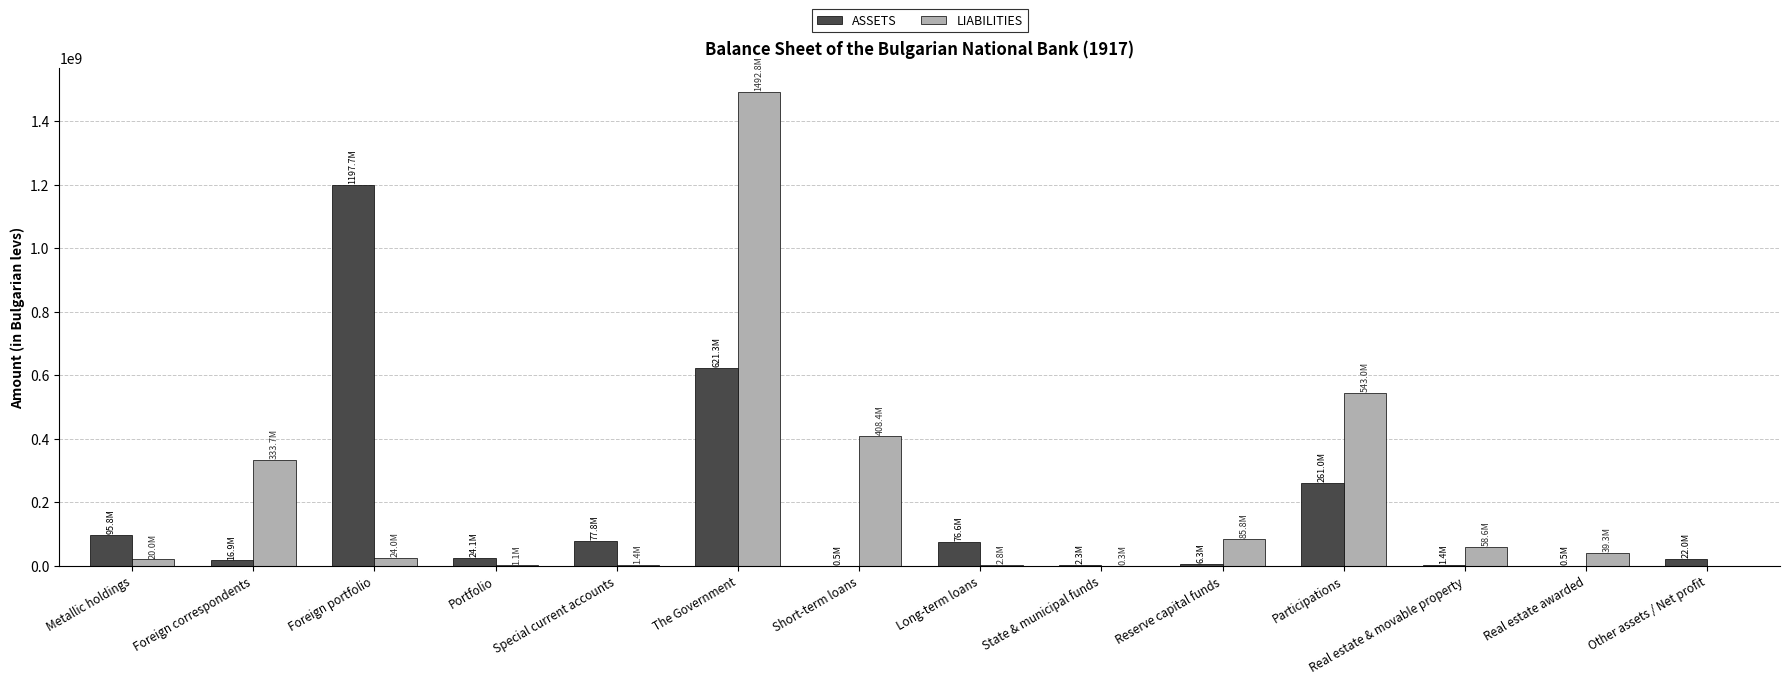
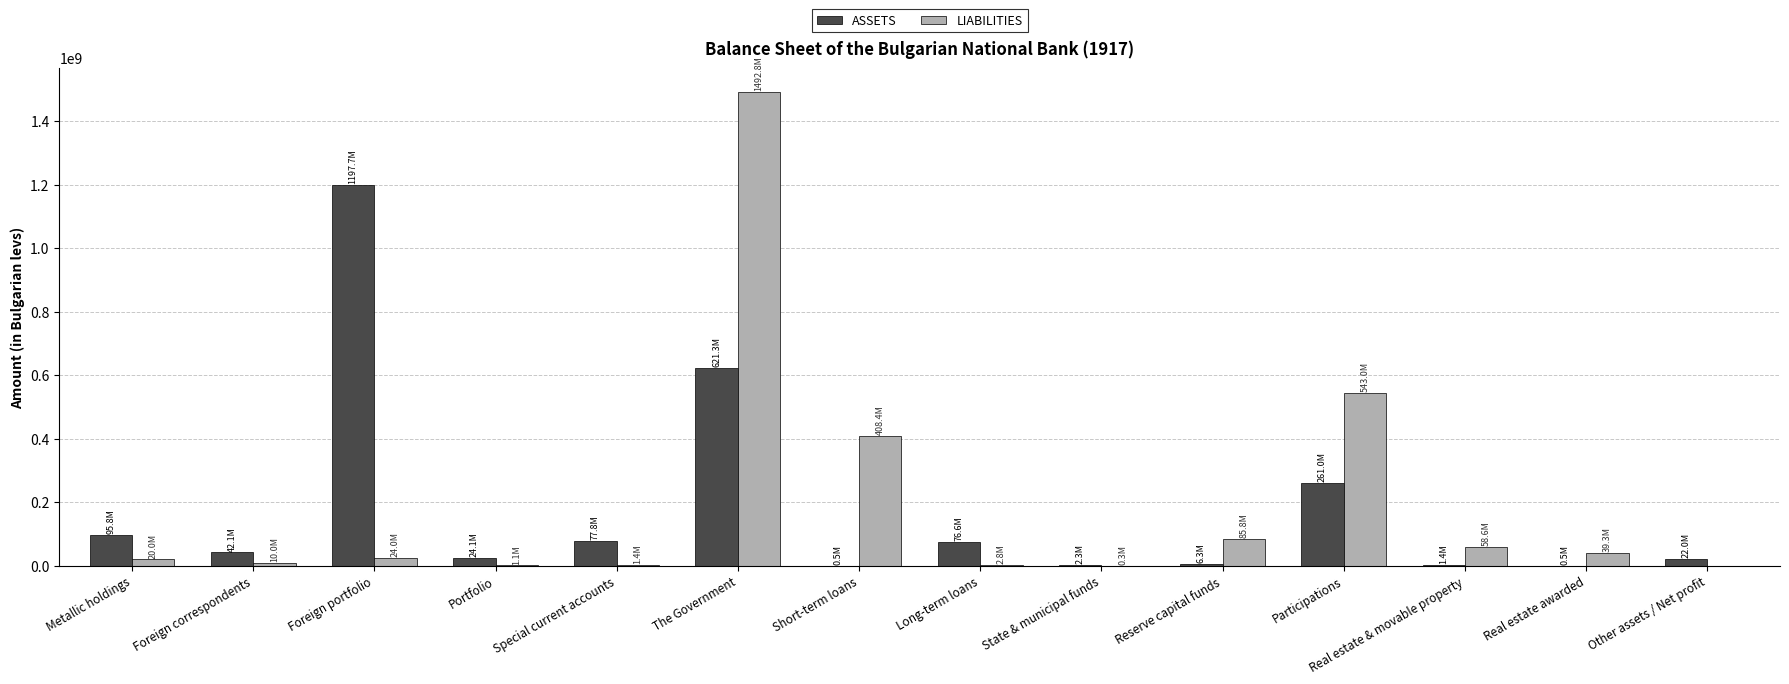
  {
    "ASSETS": {
      "Metallic holdings": "95.8M",
-     "Foreign correspondents": "16.9M",
+     "Foreign correspondents": "42.1M",
      "Foreign portfolio": "1197.7M",
      "Portfolio": "24.1M",
      "Special current accounts": "77.8M",
      "The Government": "621.3M",
      "Short-term loans": "0.5M",
      "Long-term loans": "76.6M",
      "State & municipal funds": "2.3M",
      "Reserve capital funds": "6.3M",
      "Participations": "261.0M",
      "Real estate & movable property": "1.4M",
      "Real estate awarded": "0.5M",
      "Other assets / Net profit": "22.0M"
    },
    "LIABILITIES": {
      "Metallic holdings": "20.0M",
-     "Foreign correspondents": "333.7M",
+     "Foreign correspondents": "10.0M",
      "Foreign portfolio": "24.0M",
      "Portfolio": "1.1M",
      "Special current accounts": "1.4M",
      "The Government": "1492.8M",
      "Short-term loans": "408.4M",
      "Long-term loans": "2.8M",
      "State & municipal funds": "0.3M",
      "Reserve capital funds": "85.8M",
      "Participations": "543.0M",
      "Real estate & movable property": "58.6M",
      "Real estate awarded": "39.3M"
    }
  }
